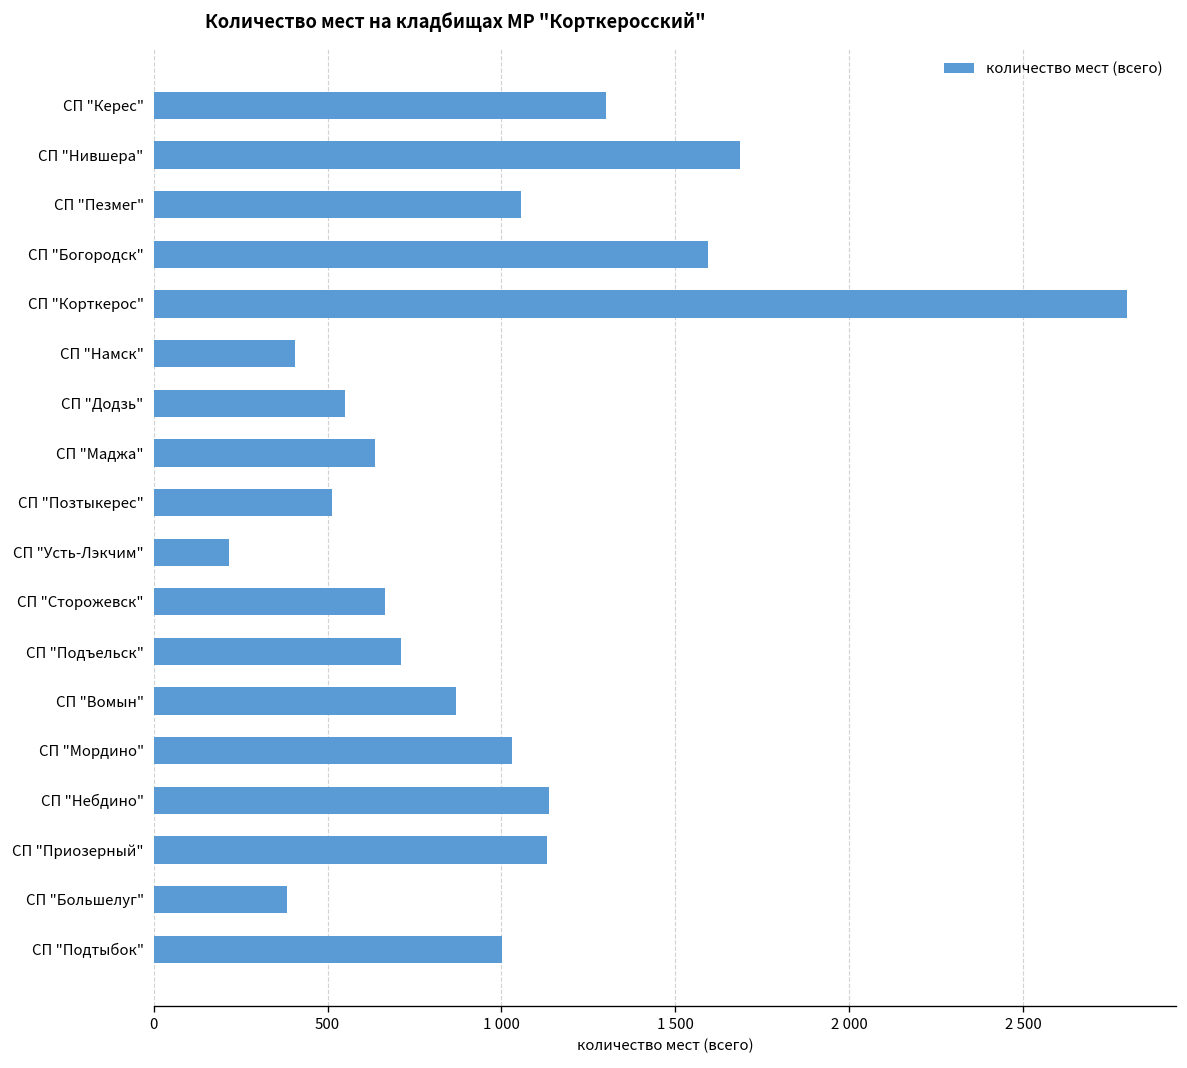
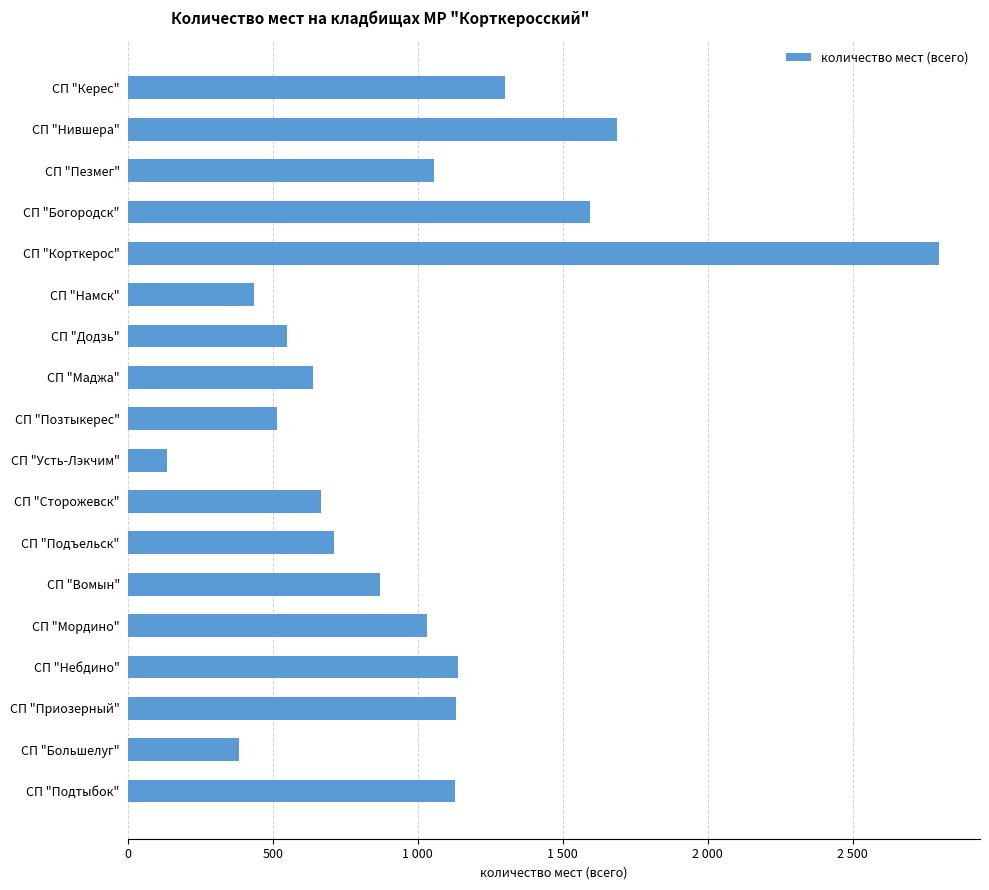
  {
    "СП \"Керес\"": 1300,
    "СП \"Нившера\"": 1690,
    "СП \"Пезмег\"": 1060,
    "СП \"Богородск\"": 1600,
    "СП \"Корткерос\"": 2800,
-   "СП \"Намск\"": 410,
+   "СП \"Намск\"": 440,
    "СП \"Додзь\"": 550,
    "СП \"Маджа\"": 640,
    "СП \"Позтыкерес\"": 510,
-   "СП \"Усть-Лэкчим\"": 220,
+   "СП \"Усть-Лэкчим\"": 140,
    "СП \"Сторожевск\"": 670,
    "СП \"Подъельск\"": 710,
    "СП \"Вомын\"": 870,
    "СП \"Мордино\"": 1030,
    "СП \"Небдино\"": 1140,
    "СП \"Приозерный\"": 1130,
    "СП \"Большелуг\"": 380,
-   "СП \"Подтыбок\"": 1000
+   "СП \"Подтыбок\"": 1130
  }
